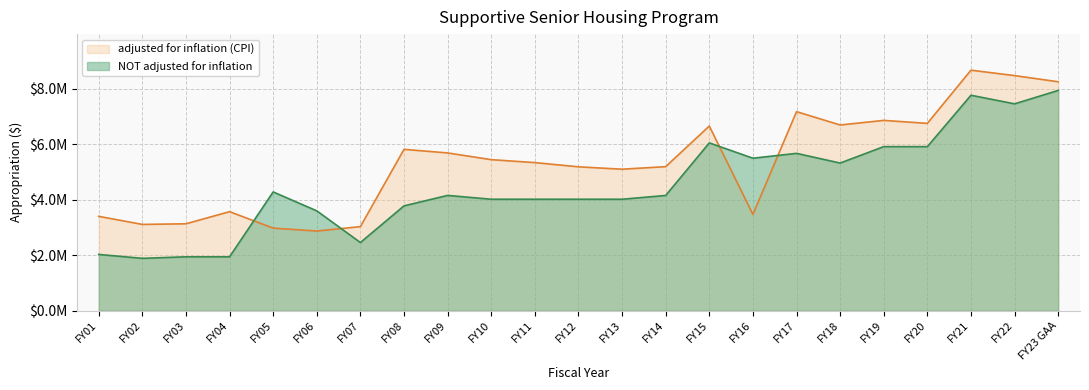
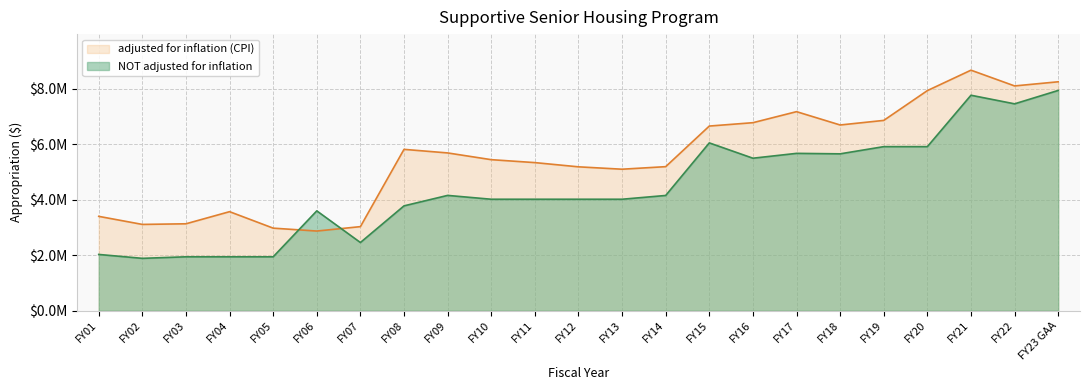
  {
    "adjusted for inflation (CPI)": {
      "FY01": "$3400000",
      "FY02": "$3100000",
      "FY03": "$3100000",
      "FY04": "$3600000",
      "FY05": "$3000000",
      "FY06": "$2900000",
      "FY07": "$3000000",
      "FY08": "$5800000",
      "FY09": "$5700000",
      "FY10": "$5400000",
      "FY11": "$5300000",
      "FY12": "$5200000",
      "FY13": "$5100000",
      "FY14": "$5200000",
      "FY15": "$6700000",
-     "FY16": "$3500000",
+     "FY16": "$6800000",
      "FY17": "$7200000",
      "FY18": "$6700000",
      "FY19": "$6900000",
-     "FY20": "$6700000",
+     "FY20": "$7900000",
      "FY21": "$8700000",
-     "FY22": "$8500000",
+     "FY22": "$8100000",
      "FY23 GAA": "$8200000"
    },
    "NOT adjusted for inflation": {
      "FY01": "$2000000",
      "FY02": "$1900000",
      "FY03": "$1900000",
      "FY04": "$1900000",
-     "FY05": "$4300000",
+     "FY05": "$1900000",
      "FY06": "$3600000",
      "FY07": "$2500000",
      "FY08": "$3800000",
      "FY09": "$4200000",
      "FY10": "$4000000",
      "FY11": "$4000000",
      "FY12": "$4000000",
      "FY13": "$4000000",
      "FY14": "$4200000",
      "FY15": "$6000000",
      "FY16": "$5500000",
      "FY17": "$5700000",
-     "FY18": "$5300000",
+     "FY18": "$5700000",
      "FY19": "$5900000",
      "FY20": "$5900000",
      "FY21": "$7800000",
      "FY22": "$7500000",
      "FY23 GAA": "$7900000"
    }
  }
